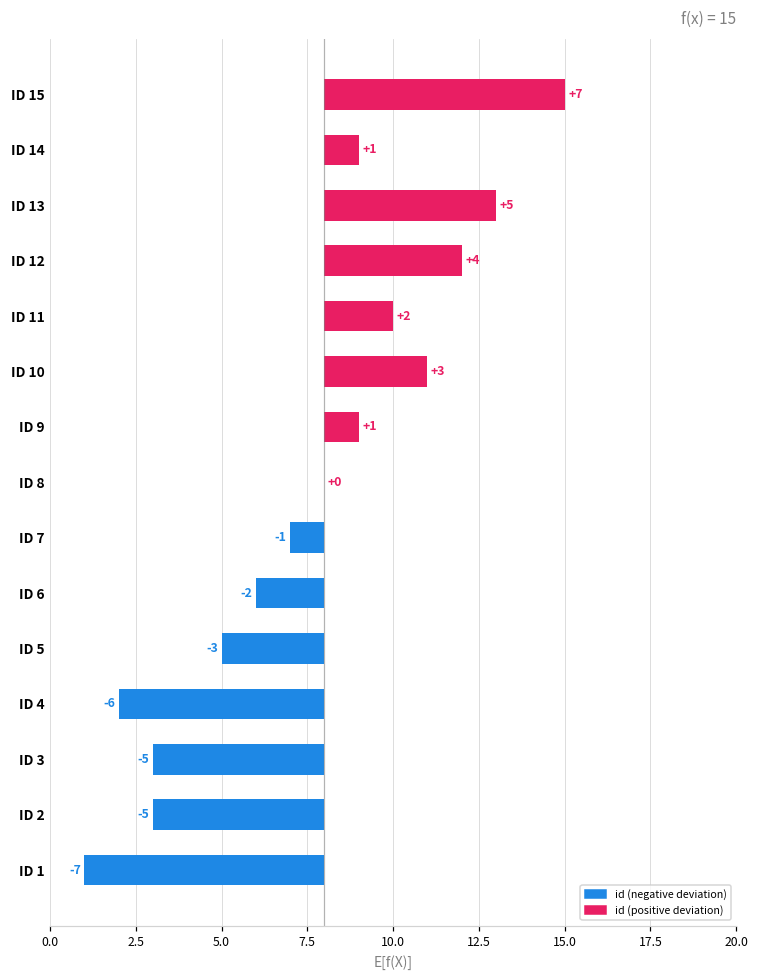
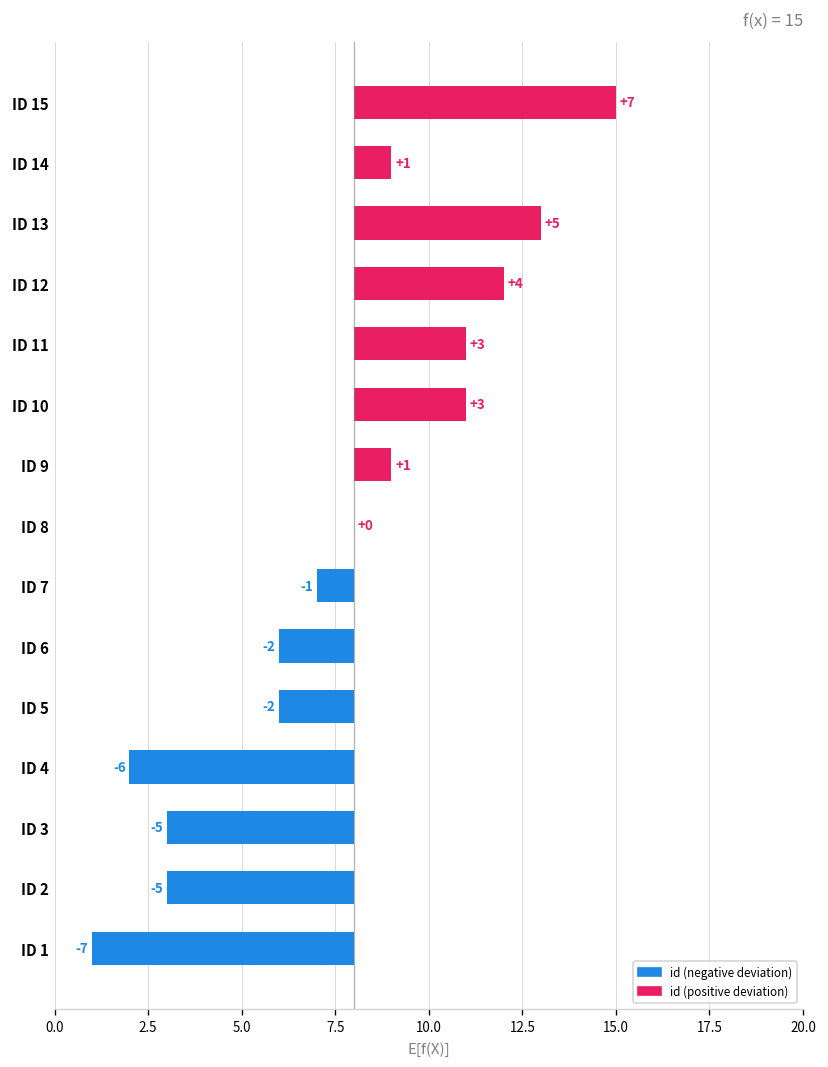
  {
    "ID 15": "+7",
    "ID 14": "+1",
    "ID 13": "+5",
    "ID 12": "+4",
-   "ID 11": "+2",
+   "ID 11": "+3",
    "ID 10": "+3",
    "ID 9": "+1",
    "ID 8": "+0",
    "ID 7": "-1",
    "ID 6": "-2",
-   "ID 5": "-3",
+   "ID 5": "-2",
    "ID 4": "-6",
    "ID 3": "-5",
    "ID 2": "-5",
    "ID 1": "-7"
  }
